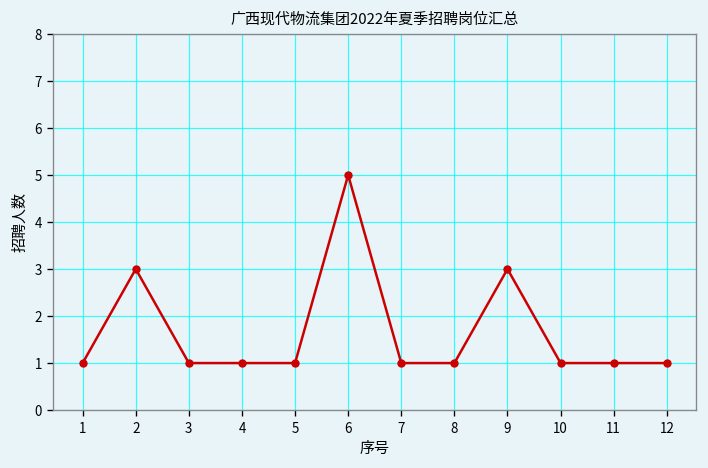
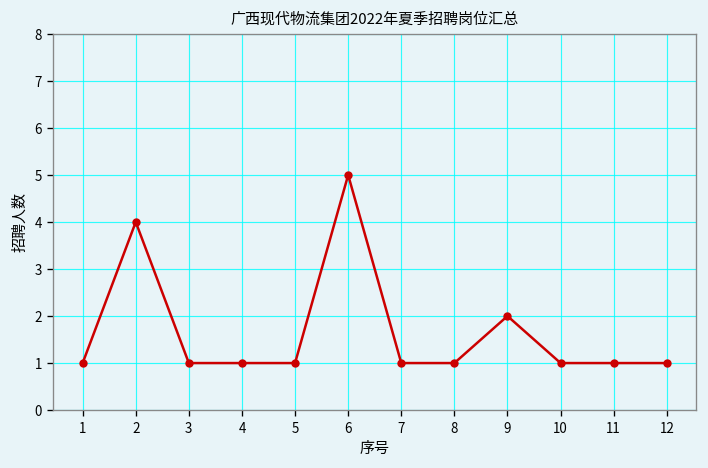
  {
    "1": 1,
-   "2": 3,
+   "2": 4,
    "3": 1,
    "4": 1,
    "5": 1,
    "6": 5,
    "7": 1,
    "8": 1,
-   "9": 3,
+   "9": 2,
    "10": 1,
    "11": 1,
    "12": 1
  }
